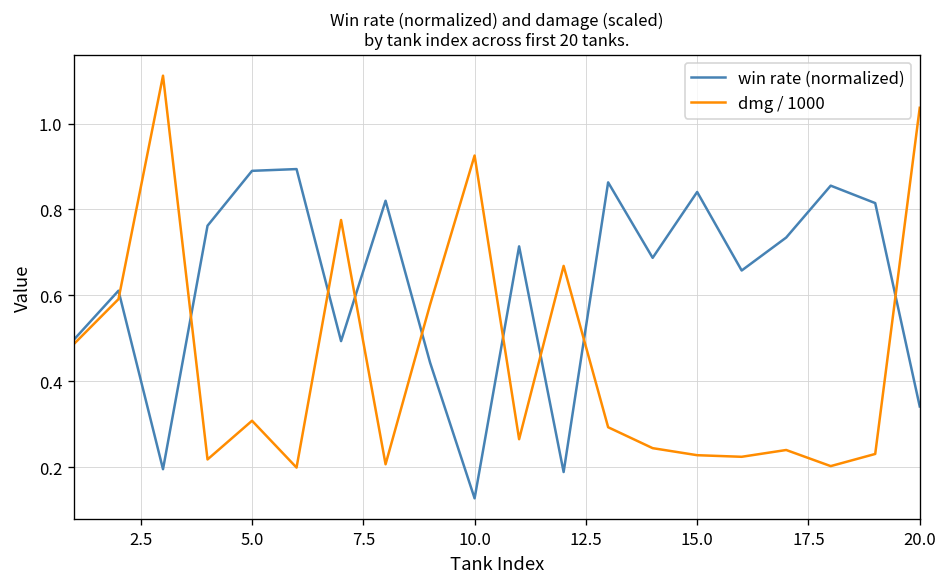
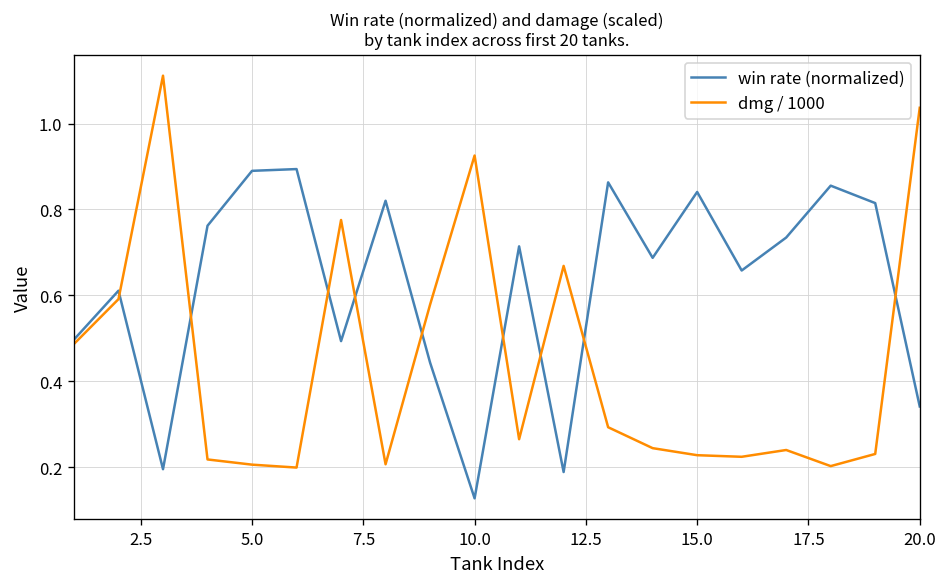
  {
    "win rate (normalized)": {
      "5.0": 0.89,
      "10.0": 0.13,
      "15.0": 0.84,
      "20.0": 0.34
    },
    "dmg / 1000": {
-     "5.0": 0.31,
+     "5.0": 0.21,
      "10.0": 0.93,
      "15.0": 0.23,
      "20.0": 1.04
    }
  }
